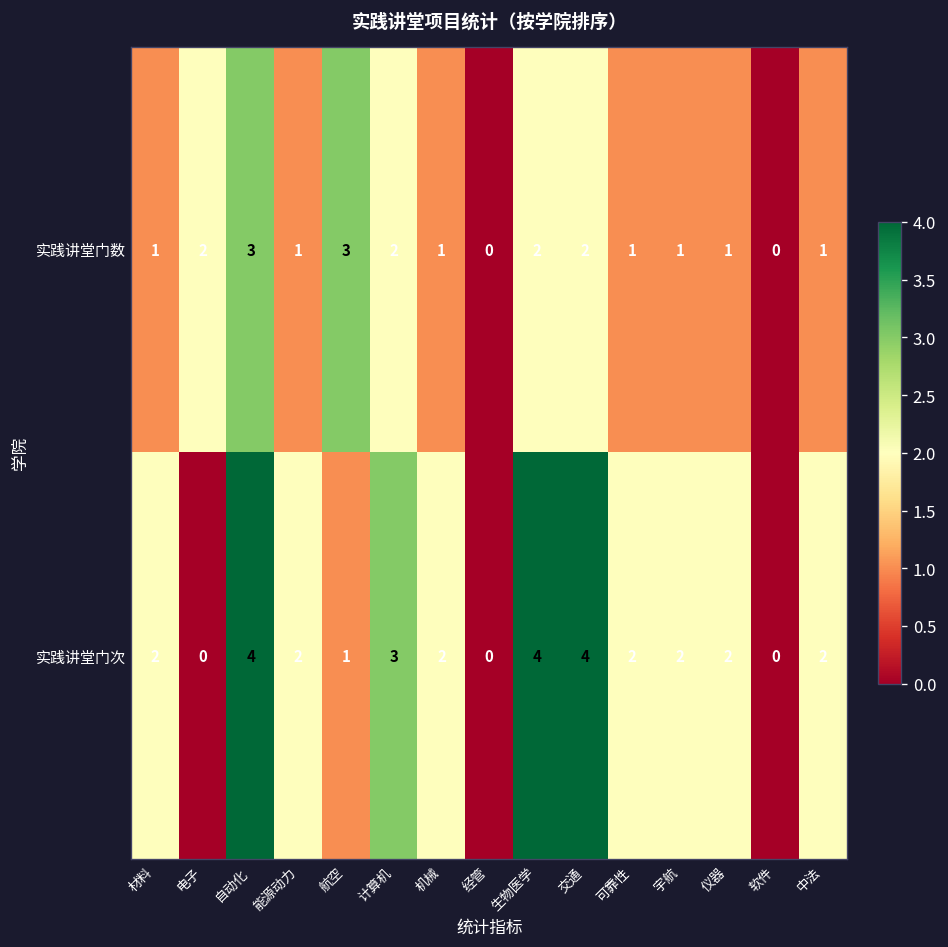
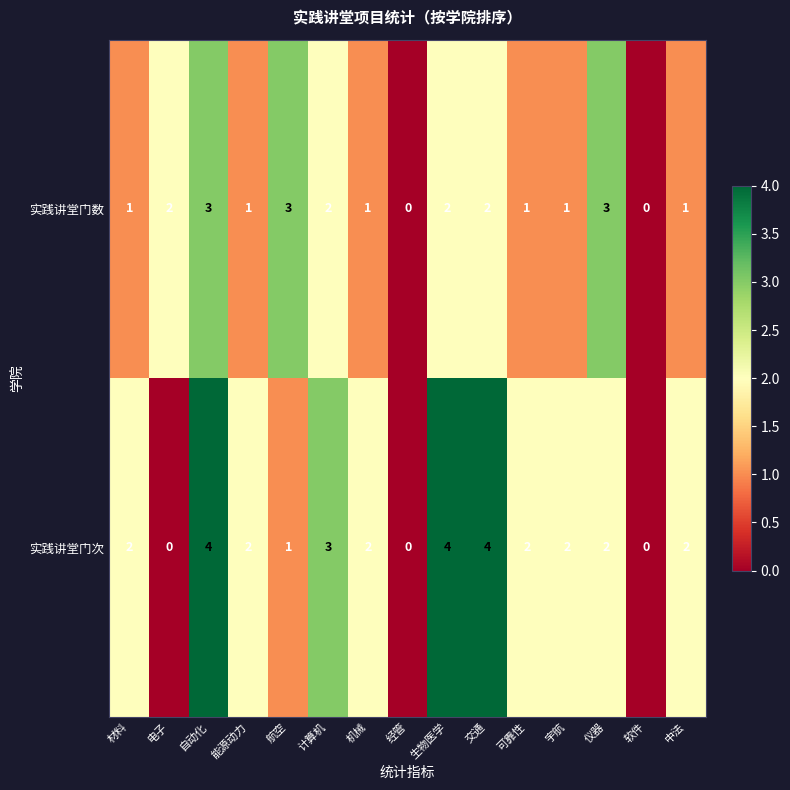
  {
    "实践讲堂门数": {
      "材料": 1,
      "电子": 2,
      "自动化": 3,
      "能源动力": 1,
      "航空": 3,
      "计算机": 2,
      "机械": 1,
      "经管": 0,
      "生物医学": 2,
      "交通": 2,
      "可靠性": 1,
      "宇航": 1,
-     "仪器": 1,
+     "仪器": 3,
      "软件": 0,
      "中法": 1
    },
    "实践讲堂门次": {
      "材料": 2,
      "电子": 0,
      "自动化": 4,
      "能源动力": 2,
      "航空": 1,
      "计算机": 3,
      "机械": 2,
      "经管": 0,
      "生物医学": 4,
      "交通": 4,
      "可靠性": 2,
      "宇航": 2,
      "仪器": 2,
      "软件": 0,
      "中法": 2
    }
  }
